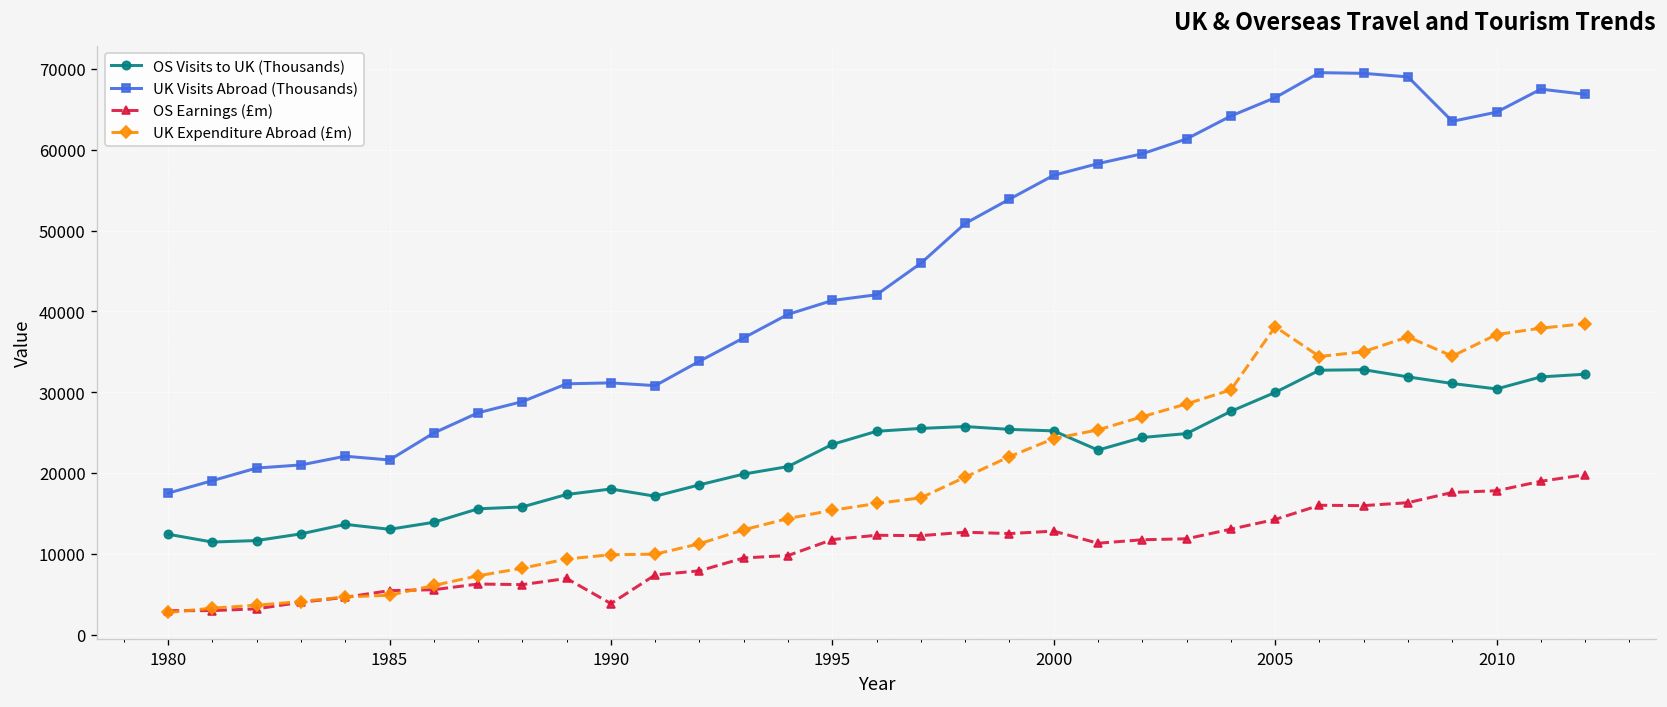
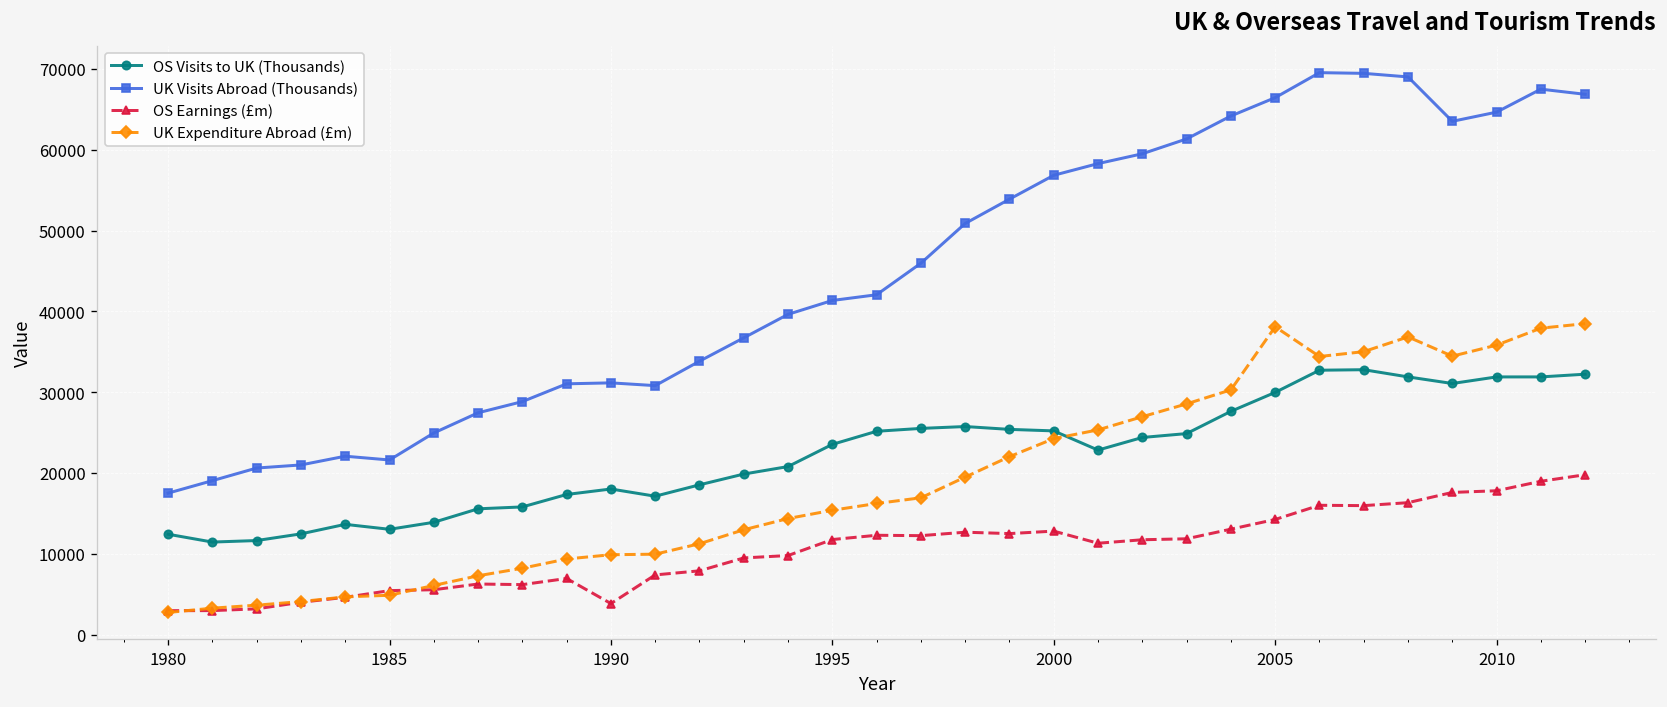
  {
    "OS Visits to UK (Thousands)": {
      "1980": 12000,
      "1985": 13000,
      "1990": 18000,
      "1995": 24000,
      "2000": 25000,
      "2005": 30000,
-     "2010": 30000
+     "2010": 32000
    },
    "UK Visits Abroad (Thousands)": {
      "1980": 18000,
      "1985": 22000,
      "1990": 31000,
      "1995": 41000,
      "2000": 57000,
      "2005": 66000,
      "2010": 65000
    },
    "OS Earnings (£m)": {
      "1985": 5000,
      "1990": 4000,
      "1995": 12000,
      "2000": 13000,
      "2005": 14000,
      "2010": 18000
    },
    "UK Expenditure Abroad (£m)": {
      "1985": 5000,
      "1990": 10000,
      "1995": 15000,
      "2000": 24000,
      "2005": 38000,
-     "2010": 37000
+     "2010": 36000
    }
  }
